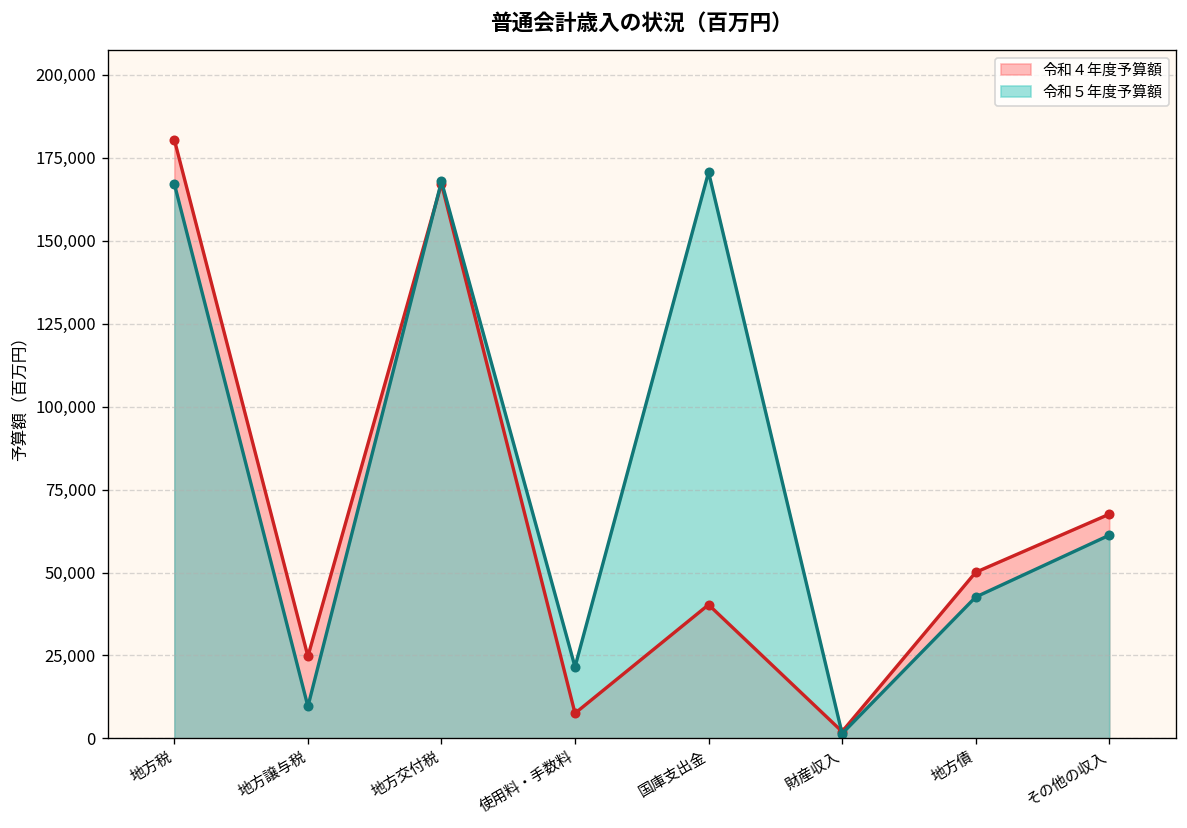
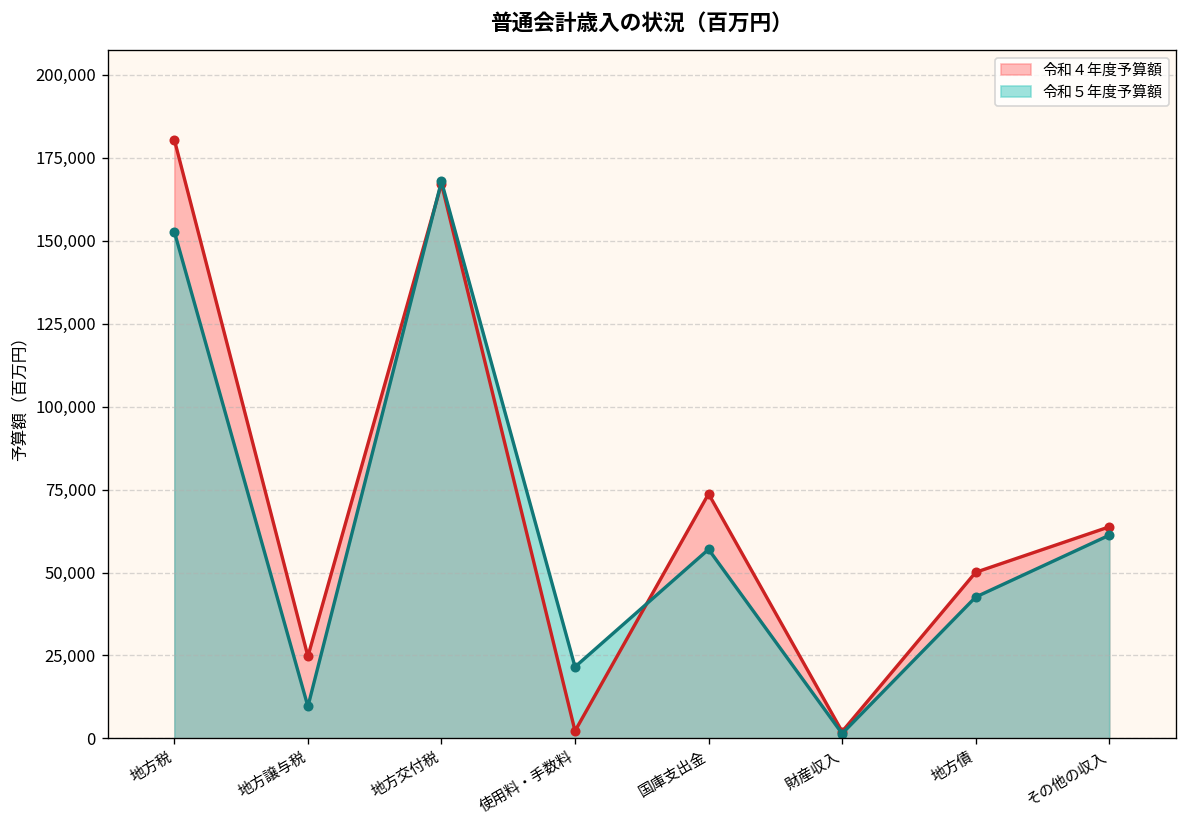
  {
    "令和４年度予算額": {
      "地方税": "180,000",
      "地方譲与税": "25,000",
-     "使用料・手数料": "8,000",
-     "国庫支出金": "40,000",
+     "使用料・手数料": "2,000",
+     "国庫支出金": "74,000",
      "地方債": "50,000",
-     "その他の収入": "68,000"
+     "その他の収入": "64,000"
    },
    "令和５年度予算額": {
-     "地方税": "167,000",
+     "地方税": "153,000",
      "地方譲与税": "10,000",
      "使用料・手数料": "22,000",
-     "国庫支出金": "171,000",
+     "国庫支出金": "57,000",
      "地方債": "43,000",
      "その他の収入": "61,000"
    }
  }
